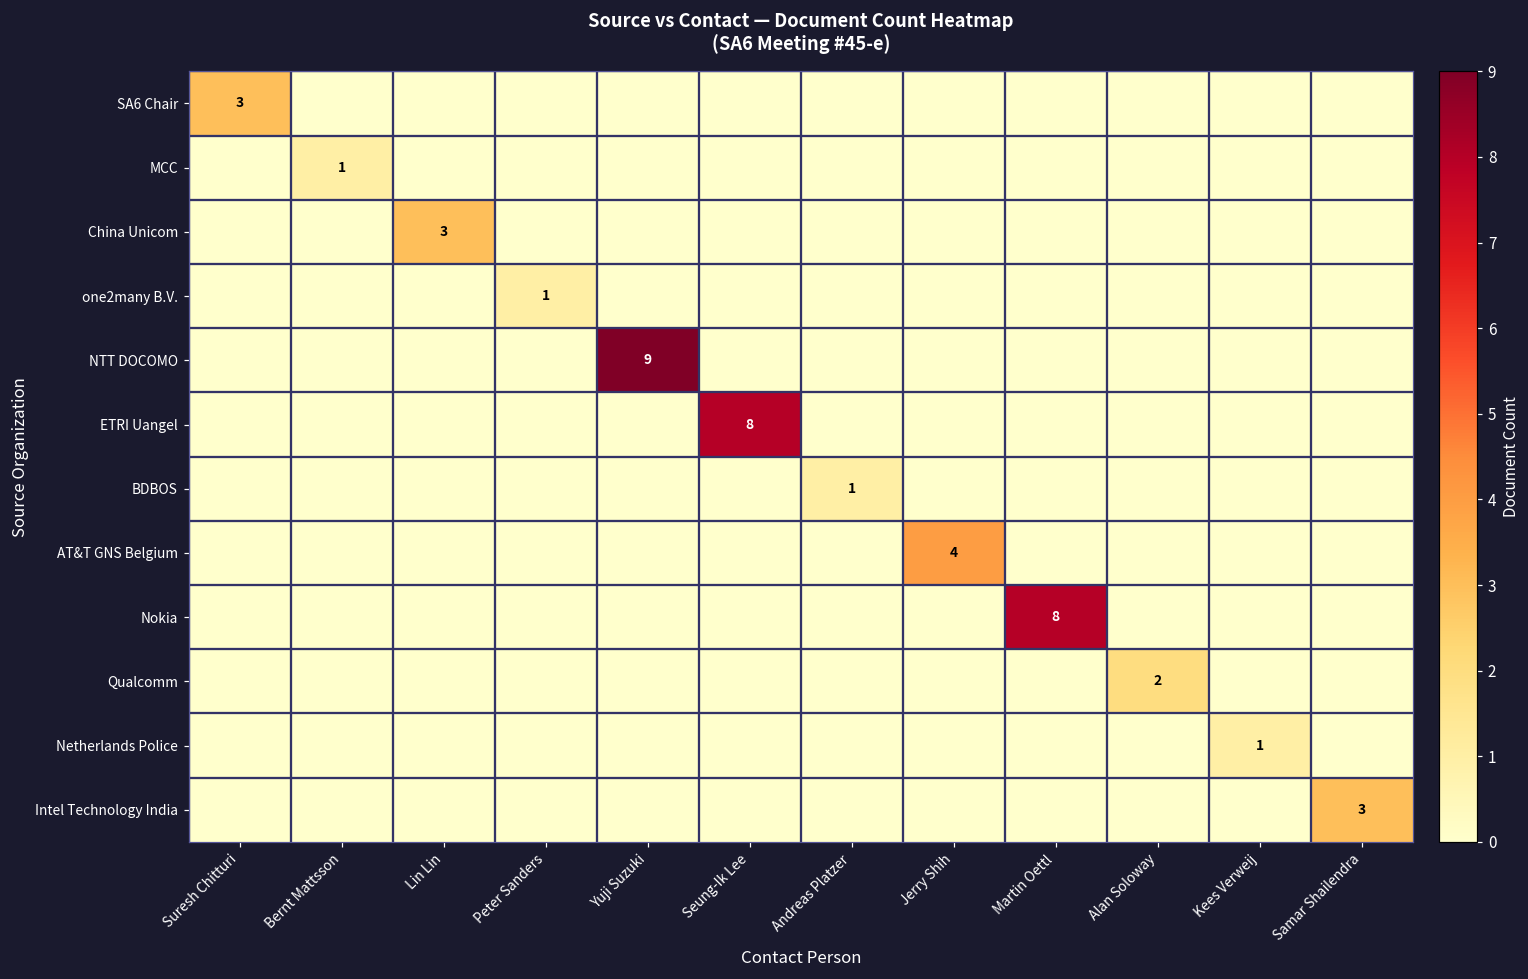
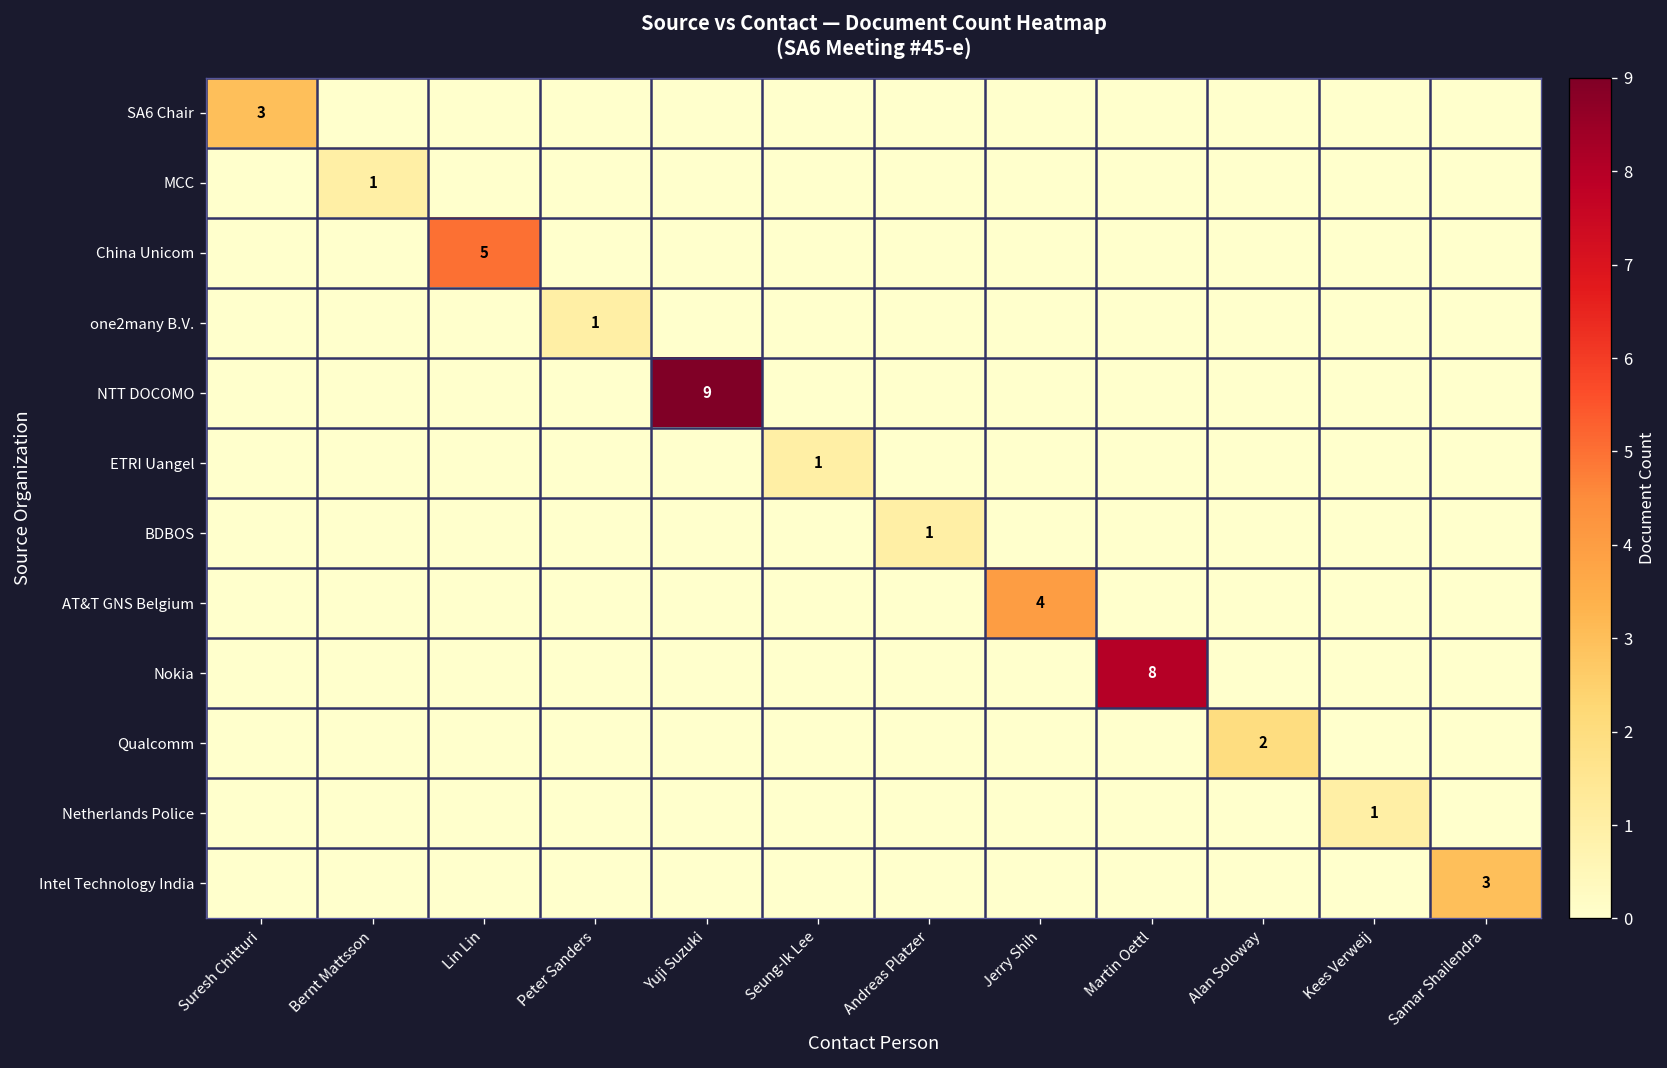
  {
    "SA6 Chair": {
      "Suresh Chitturi": 3
    },
    "MCC": {
      "Bernt Mattsson": 1
    },
    "China Unicom": {
-     "Lin Lin": 3
+     "Lin Lin": 5
    },
    "one2many B.V.": {
      "Peter Sanders": 1
    },
    "NTT DOCOMO": {
      "Yuji Suzuki": 9
    },
    "ETRI Uangel": {
-     "Seung-Ik Lee": 8
+     "Seung-Ik Lee": 1
    },
    "BDBOS": {
      "Andreas Platzer": 1
    },
    "AT&T GNS Belgium": {
      "Jerry Shih": 4
    },
    "Nokia": {
      "Martin Oettl": 8
    },
    "Qualcomm": {
      "Alan Soloway": 2
    },
    "Netherlands Police": {
      "Kees Verweij": 1
    },
    "Intel Technology India": {
      "Samar Shailendra": 3
    }
  }
